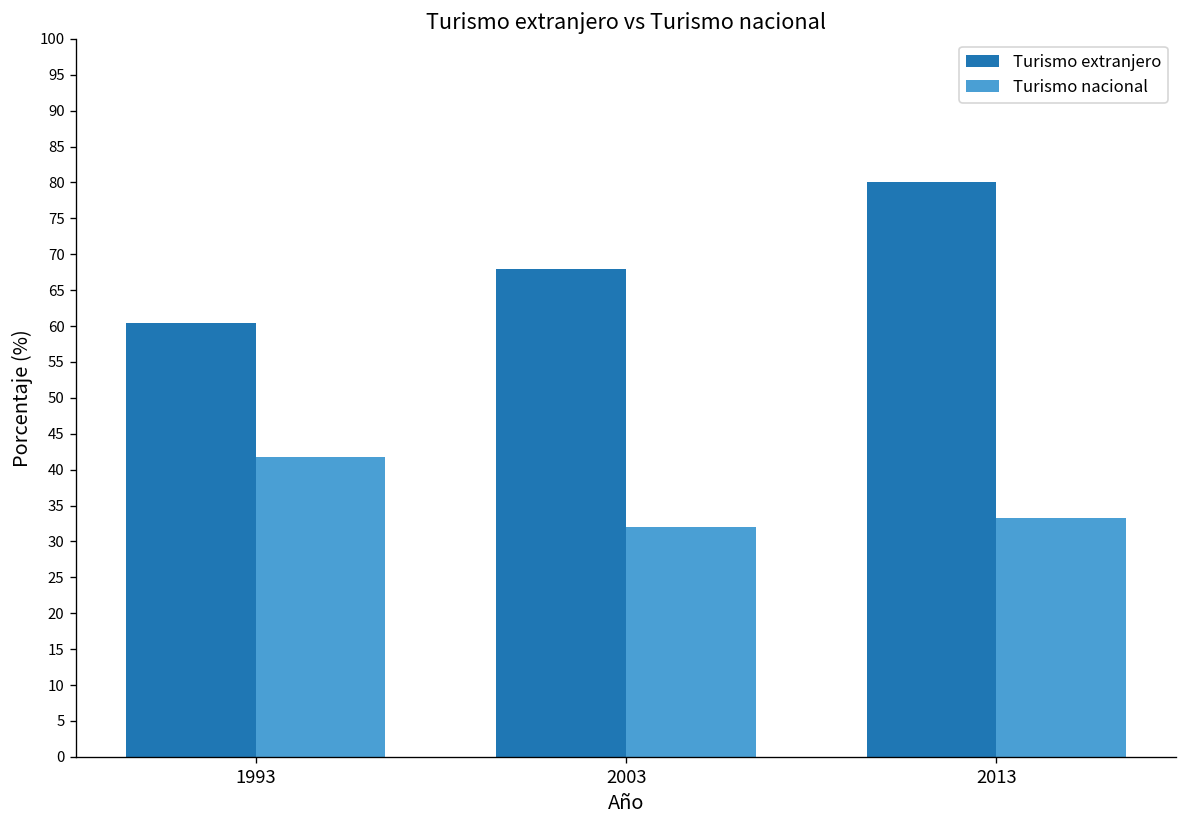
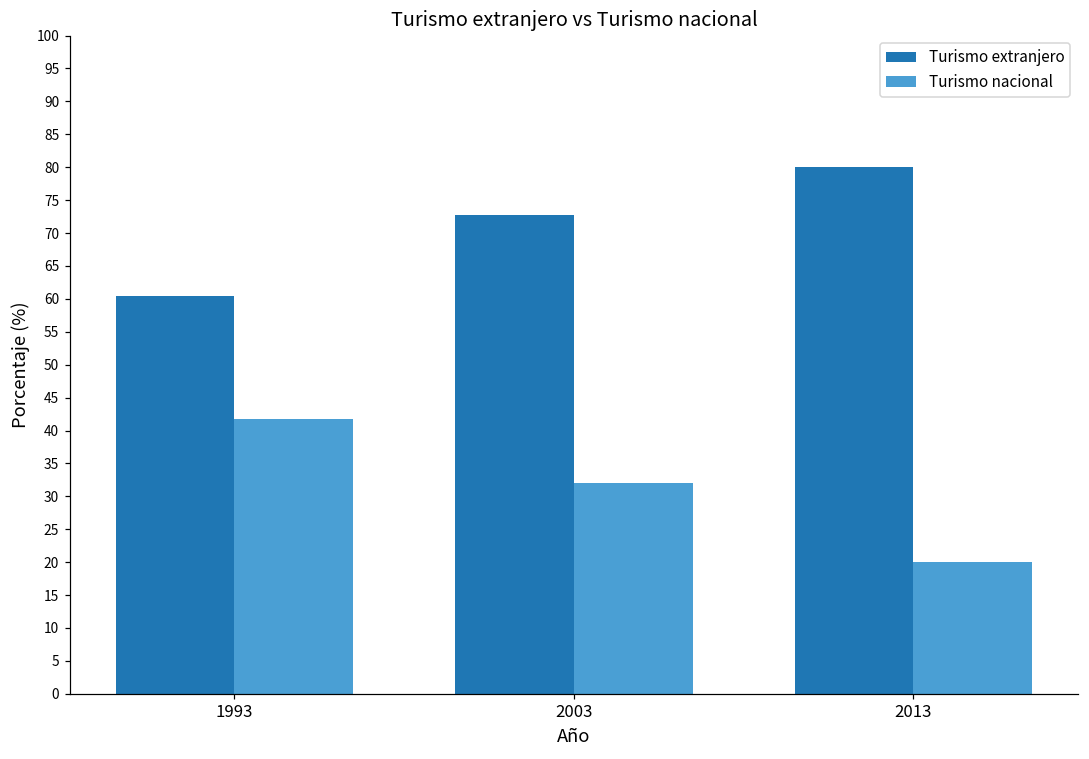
  {
    "Turismo extranjero": {
      "1993": 60,
-     "2003": 68,
+     "2003": 73,
      "2013": 80
    },
    "Turismo nacional": {
      "1993": 42,
      "2003": 32,
-     "2013": 33
+     "2013": 20
    }
  }
